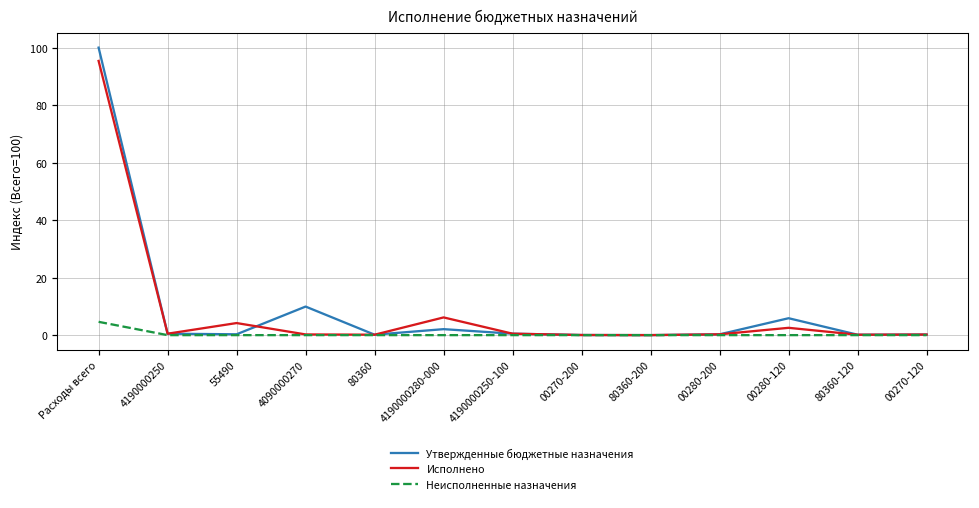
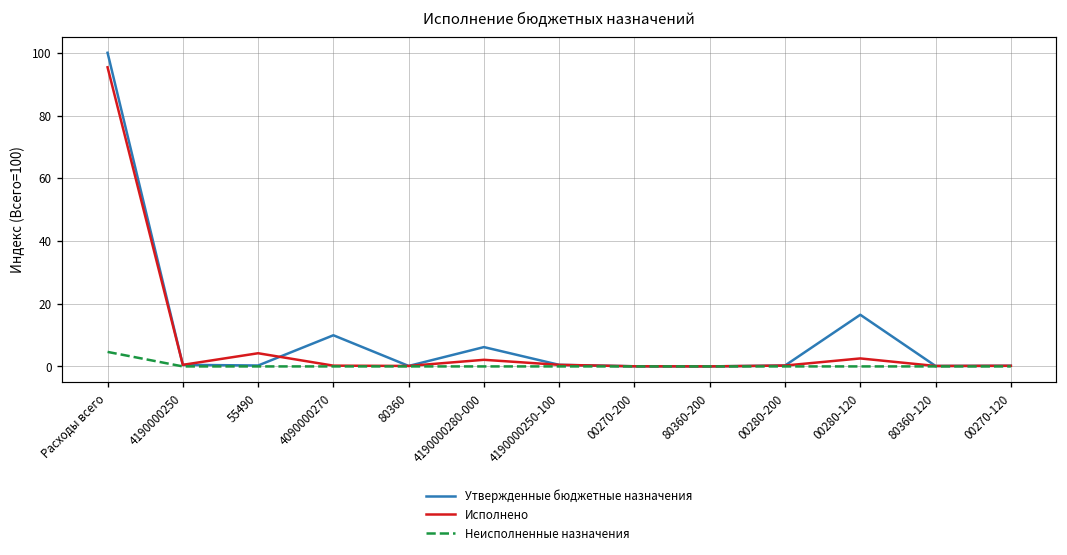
  {
    "Утвержденные бюджетные назначения": {
      "Расходы всего": 100,
      "4090000270": 10,
-     "4190000280-000": 2,
-     "00280-120": 6
+     "4190000280-000": 6,
+     "00280-120": 16
    },
    "Исполнено": {
      "Расходы всего": 95,
      "55490": 4,
-     "4190000280-000": 6,
+     "4190000280-000": 2,
      "00280-120": 3
    },
    "Неисполненные назначения": {
      "Расходы всего": 5,
      "4190000280-000": 0,
      "00280-120": 0
    }
  }
